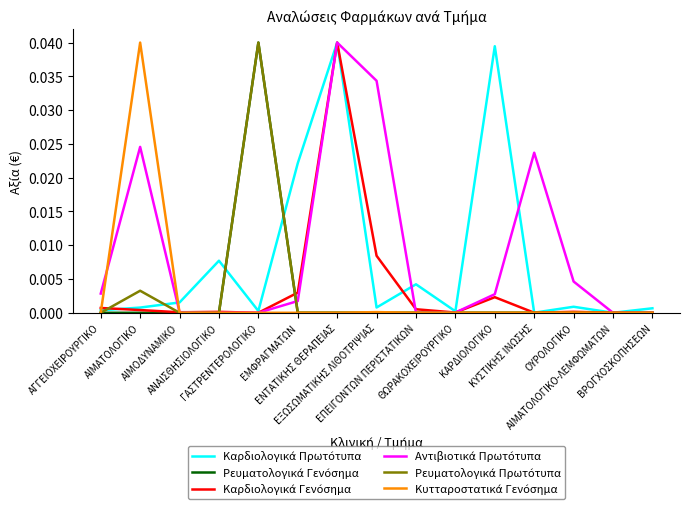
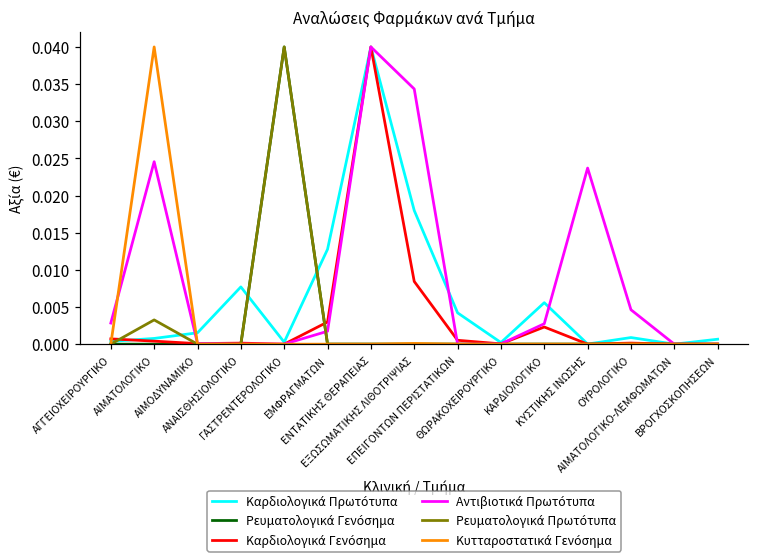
  {
    "Καρδιολογικά Πρωτότυπα": {
      "ΑΙΜΟΔΥΝΑΜΙΚΟ": 0.002,
      "ΑΝΑΙΣΘΗΣΙΟΛΟΓΙΚΟ": 0.008,
-     "ΕΜΦΡΑΓΜΑΤΩΝ": 0.022,
-     "ΕΞΩΣΩΜΑΤΙΚΗΣ ΛΙΘΟΤΡΙΨΙΑΣ": 0.001,
+     "ΕΜΦΡΑΓΜΑΤΩΝ": 0.013,
+     "ΕΞΩΣΩΜΑΤΙΚΗΣ ΛΙΘΟΤΡΙΨΙΑΣ": 0.018,
      "ΕΠΕΙΓΟΝΤΩΝ ΠΕΡΙΣΤΑΤΙΚΩΝ": 0.004,
-     "ΚΑΡΔΙΟΛΟΓΙΚΟ": 0.039,
+     "ΚΑΡΔΙΟΛΟΓΙΚΟ": 0.006,
      "ΟΥΡΟΛΟΓΙΚΟ": 0.001,
      "ΒΡΟΓΧΟΣΚΟΠΗΣΕΩΝ": 0.001
    },
    "Ρευματολογικά Γενόσημα": {
      "ΑΙΜΑΤΟΛΟΓΙΚΟ": 0.000
    },
    "Καρδιολογικά Γενόσημα": {
      "ΕΜΦΡΑΓΜΑΤΩΝ": 0.003,
      "ΕΞΩΣΩΜΑΤΙΚΗΣ ΛΙΘΟΤΡΙΨΙΑΣ": 0.008,
      "ΕΠΕΙΓΟΝΤΩΝ ΠΕΡΙΣΤΑΤΙΚΩΝ": 0.001,
      "ΚΑΡΔΙΟΛΟΓΙΚΟ": 0.002
    },
    "Αντιβιοτικά Πρωτότυπα": {
      "ΑΓΓΕΙΟΧΕΙΡΟΥΡΓΙΚΟ": 0.003,
      "ΑΙΜΑΤΟΛΟΓΙΚΟ": 0.025,
      "ΕΜΦΡΑΓΜΑΤΩΝ": 0.002,
      "ΕΞΩΣΩΜΑΤΙΚΗΣ ΛΙΘΟΤΡΙΨΙΑΣ": 0.034,
      "ΚΑΡΔΙΟΛΟΓΙΚΟ": 0.003,
      "ΚΥΣΤΙΚΗΣ ΙΝΩΣΗΣ": 0.024,
      "ΟΥΡΟΛΟΓΙΚΟ": 0.005
    },
    "Ρευματολογικά Πρωτότυπα": {
      "ΑΙΜΑΤΟΛΟΓΙΚΟ": 0.003
    },
    "Κυτταροστατικά Γενόσημα": {
      "ΑΙΜΑΤΟΛΟΓΙΚΟ": 0.040
    }
  }
